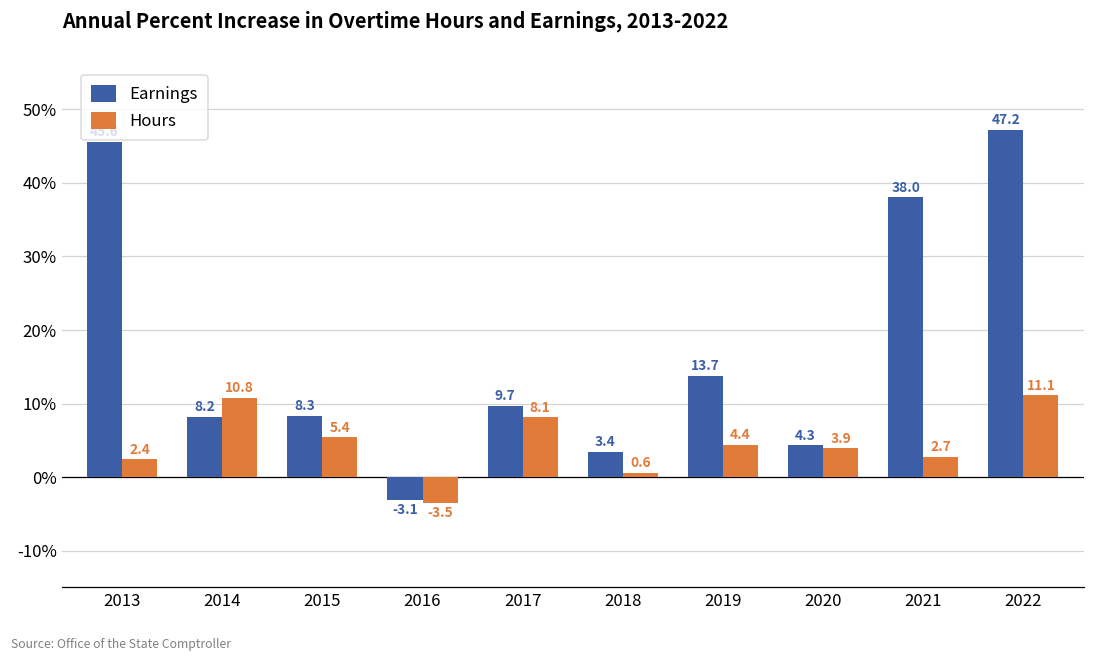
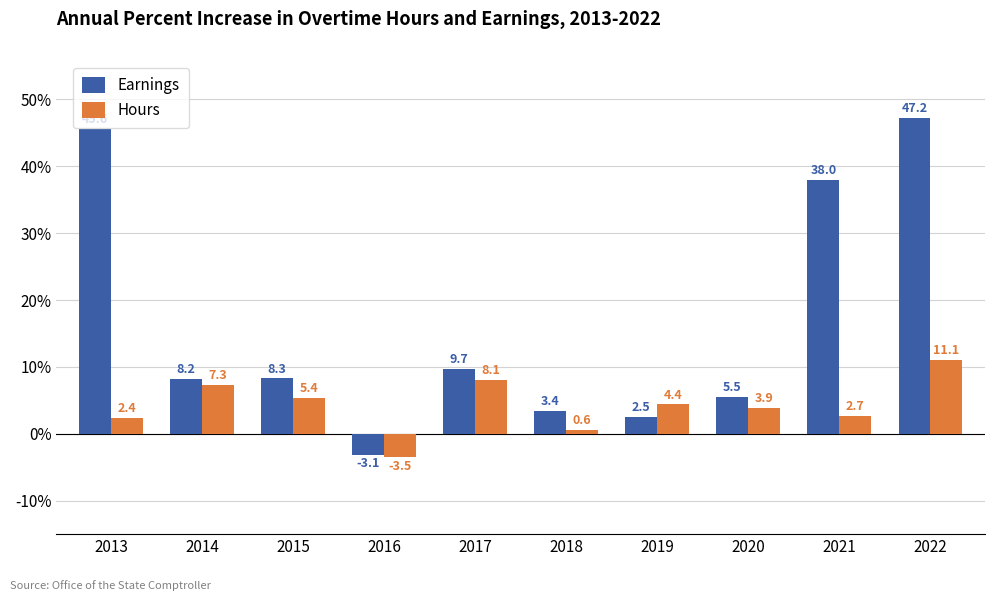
  {
    "Earnings": {
      "2014": 8.2,
      "2015": 8.3,
      "2016": -3.1,
      "2017": 9.7,
      "2018": 3.4,
-     "2019": 13.7,
-     "2020": 4.3,
+     "2019": 2.5,
+     "2020": 5.5,
      "2021": 38.0,
      "2022": 47.2
    },
    "Hours": {
      "2013": 2.4,
-     "2014": 10.8,
+     "2014": 7.3,
      "2015": 5.4,
      "2016": -3.5,
      "2017": 8.1,
      "2018": 0.6,
      "2019": 4.4,
      "2020": 3.9,
      "2021": 2.7,
      "2022": 11.1
    }
  }
